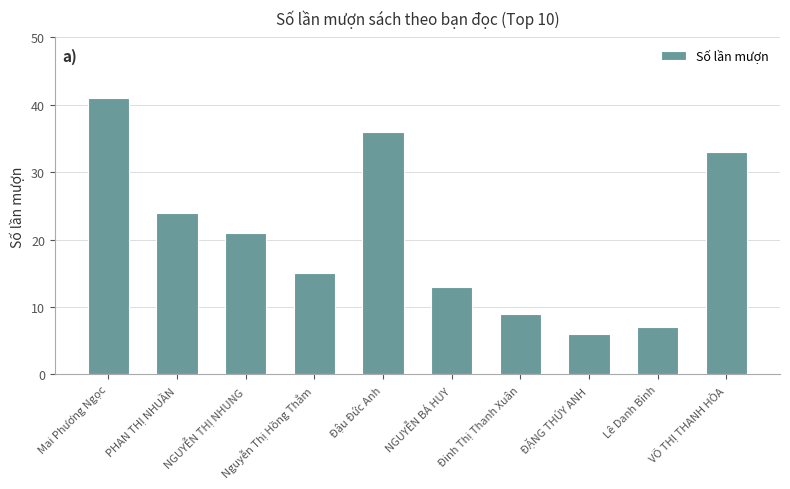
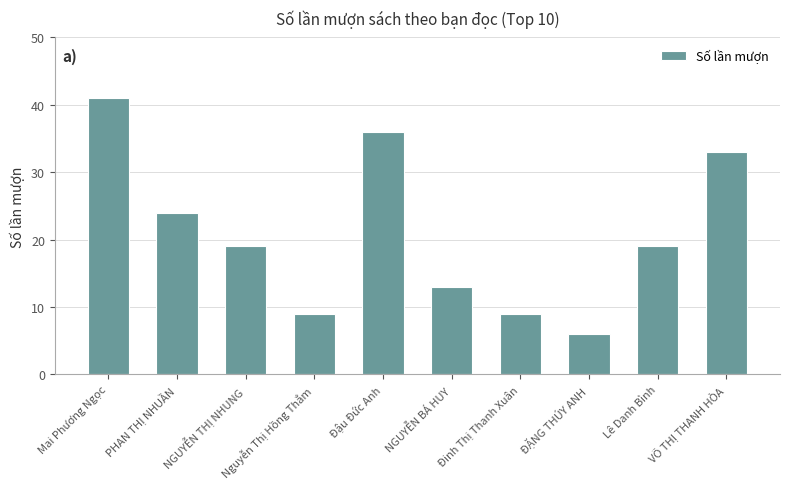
  {
    "Mai Phương Ngọc": 41,
    "PHAN THỊ NHUẦN": 24,
-   "NGUYỄN THỊ NHUNG": 21,
-   "Nguyễn Thị Hồng Thắm": 15,
+   "NGUYỄN THỊ NHUNG": 19,
+   "Nguyễn Thị Hồng Thắm": 9,
    "Đậu Đức Anh": 36,
    "NGUYỄN BÁ HUY": 13,
    "Đinh Thị Thanh Xuân": 9,
    "ĐẶNG THÚY ANH": 6,
-   "Lê Danh Bình": 7,
+   "Lê Danh Bình": 19,
    "VÕ THỊ THANH HÒA": 33
  }
